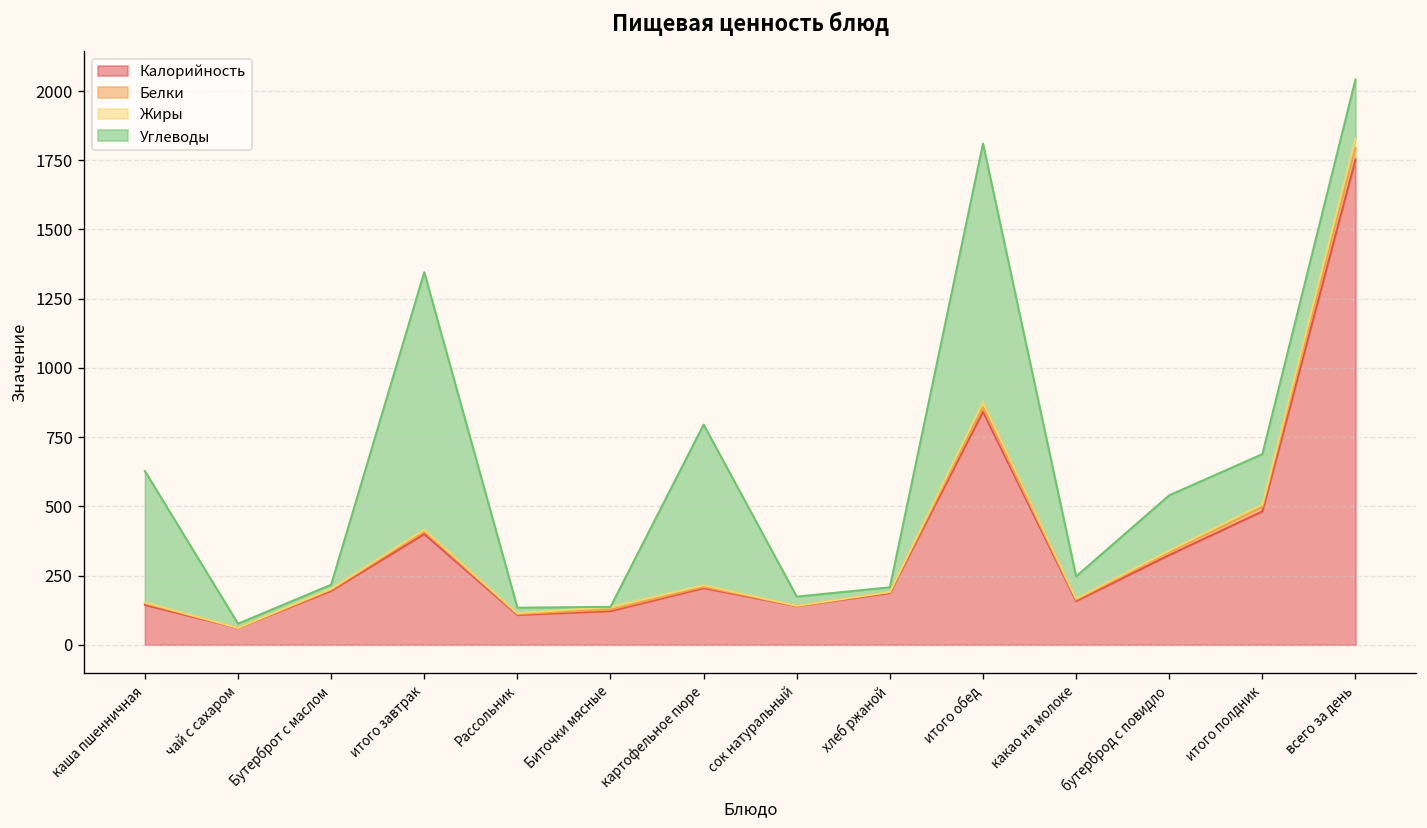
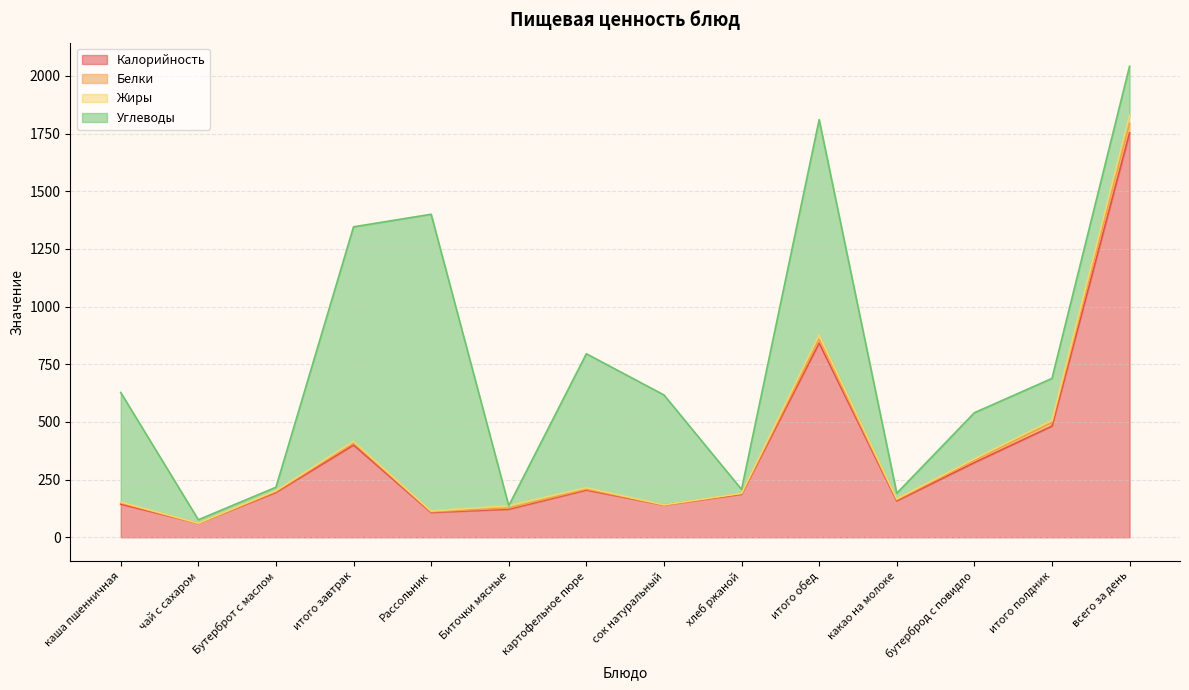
  {
    "Калорийность": {
      "итого обед": 840,
      "итого полдник": 480,
      "всего за день": 1750
    },
    "Углеводы": {
      "каша пшенничная": 470,
      "чай с сахаром": 20,
      "Бутерброт с маслом": 20,
      "итого завтрак": 930,
-     "Рассольник": 20,
+     "Рассольник": 1290,
      "картофельное пюре": 580,
-     "сок натуральный": 30,
+     "сок натуральный": 480,
      "хлеб ржаной": 20,
      "итого обед": 930,
-     "какао на молоке": 80,
+     "какао на молоке": 20,
      "бутерброд с повидло": 200,
      "итого полдник": 180,
      "всего за день": 210
    }
  }
